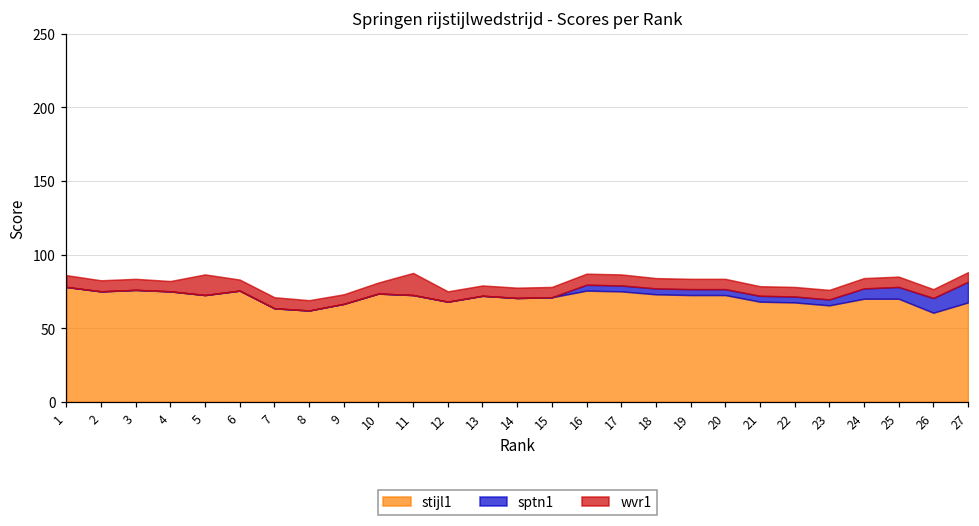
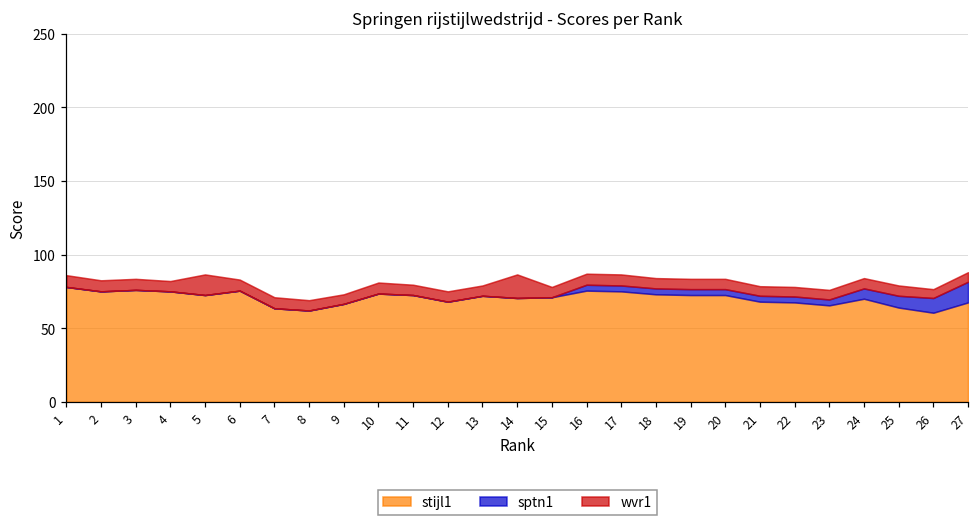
  {
    "stijl1": {
      "16": 76,
      "17": 75,
      "18": 73,
      "19": 73,
      "20": 73,
      "21": 68,
      "22": 68,
      "23": 66,
      "24": 70,
-     "25": 70,
+     "25": 64,
      "26": 61,
      "27": 68
    },
    "sptn1": {
      "16": 4,
      "17": 4,
      "18": 4,
      "19": 4,
      "20": 4,
      "21": 4,
      "22": 4,
      "23": 4,
      "24": 7,
      "25": 8,
      "26": 10,
      "27": 14
    },
    "wvr1": {
      "1": 8,
      "2": 8,
      "3": 8,
      "4": 7,
      "5": 14,
      "6": 8,
      "7": 8,
      "8": 7,
      "9": 7,
      "10": 8,
-     "11": 15,
+     "11": 7,
      "12": 7,
      "13": 7,
-     "14": 7,
+     "14": 16,
      "15": 7,
      "16": 8,
      "17": 8,
      "18": 7,
      "19": 7,
      "20": 7,
      "21": 7,
      "22": 7,
      "23": 7,
      "24": 7,
      "25": 7,
      "26": 6,
      "27": 7
    }
  }
